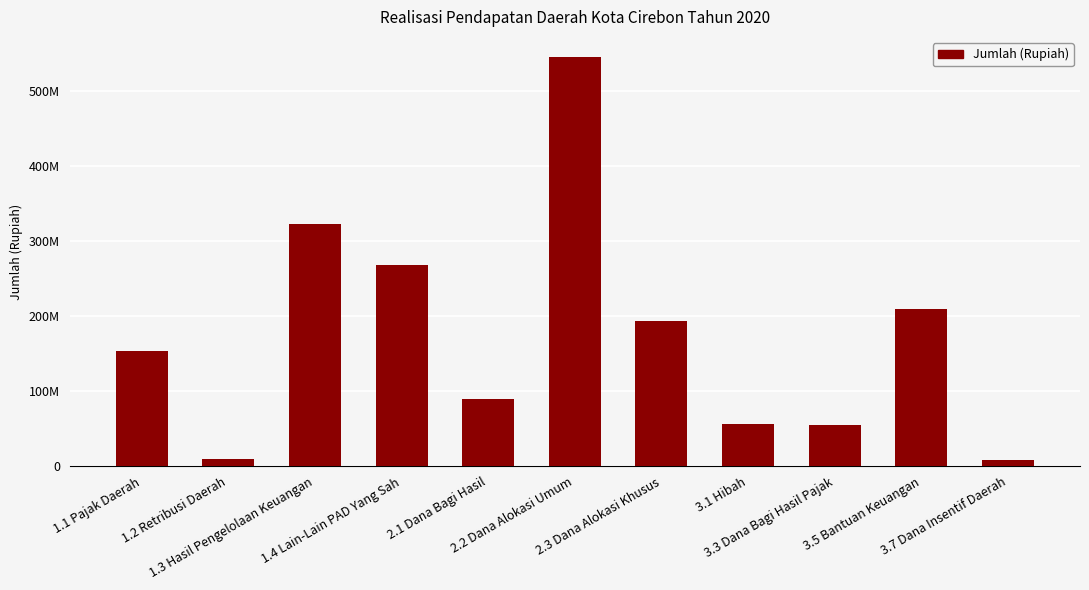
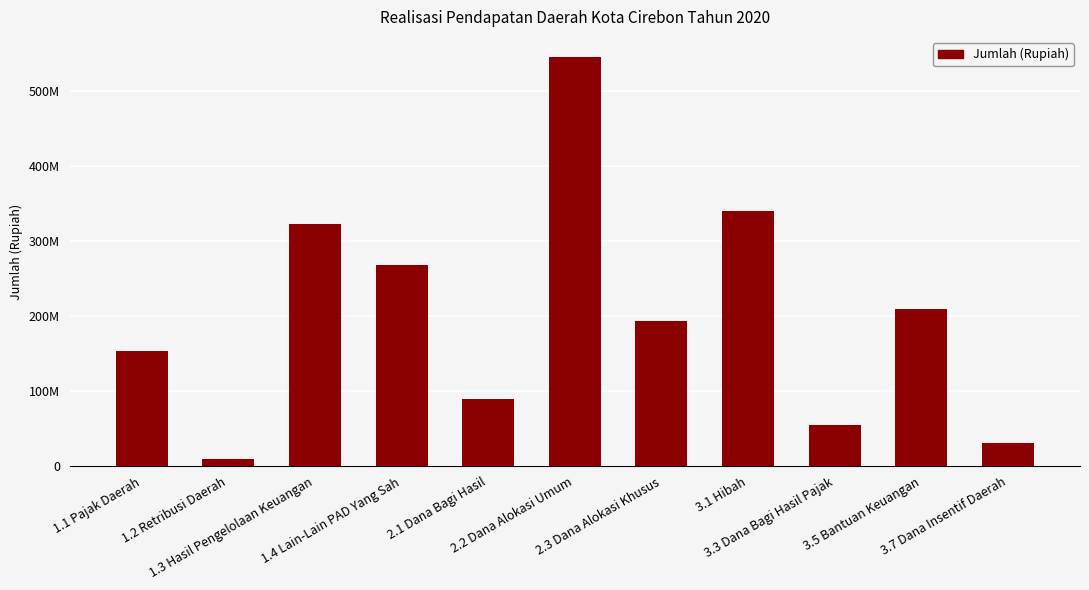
  {
    "1.1 Pajak Daerah": 150000000,
    "1.2 Retribusi Daerah": 10000000,
    "1.3 Hasil Pengelolaan Keuangan": 320000000,
    "1.4 Lain-Lain PAD Yang Sah": 270000000,
    "2.1 Dana Bagi Hasil": 90000000,
    "2.2 Dana Alokasi Umum": 550000000,
    "2.3 Dana Alokasi Khusus": 190000000,
-   "3.1 Hibah": 60000000,
+   "3.1 Hibah": 340000000,
    "3.3 Dana Bagi Hasil Pajak": 50000000,
    "3.5 Bantuan Keuangan": 210000000,
-   "3.7 Dana Insentif Daerah": 10000000
+   "3.7 Dana Insentif Daerah": 30000000
  }
